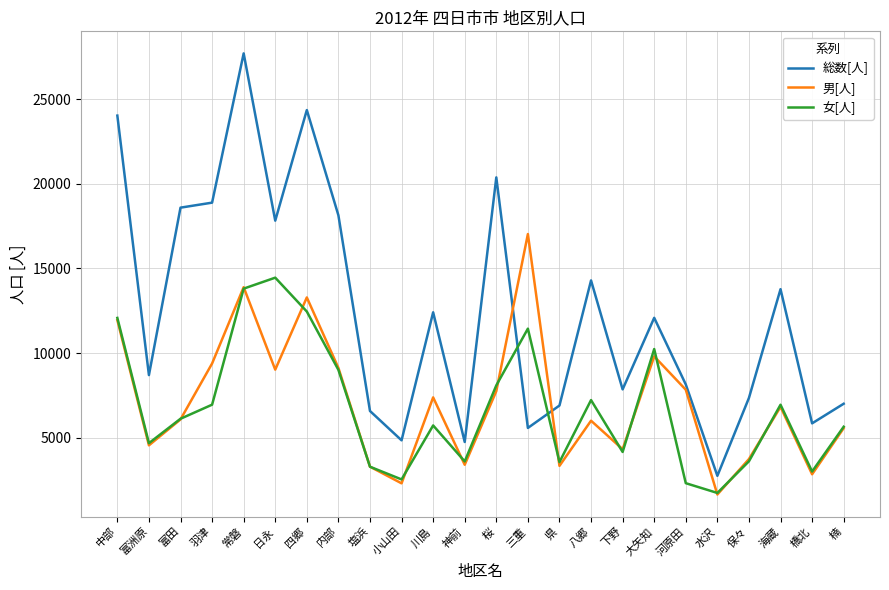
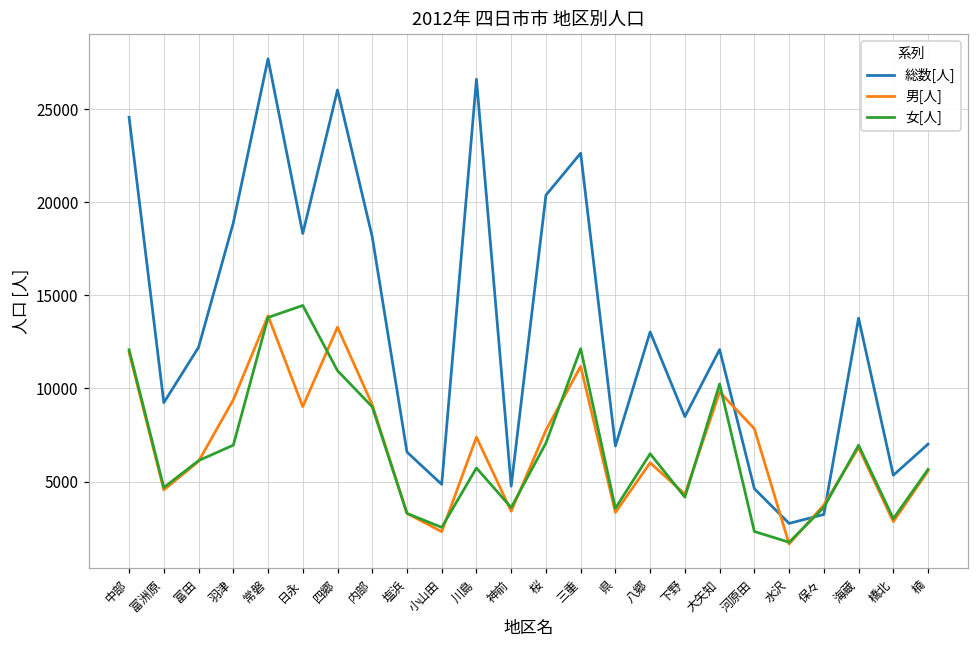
  {
    "総数[人]": {
-     "中部": 24000,
-     "富洲原": 8700,
-     "富田": 18600,
+     "中部": 24600,
+     "富洲原": 9200,
+     "富田": 12200,
      "羽津": 18900,
      "常磐": 27700,
-     "日永": 17800,
-     "四郷": 24400,
+     "日永": 18300,
+     "四郷": 26000,
      "内部": 18100,
      "塩浜": 6600,
      "小山田": 4800,
-     "川島": 12400,
+     "川島": 26600,
      "神前": 4800,
      "桜": 20400,
-     "三重": 5600,
+     "三重": 22600,
      "県": 6900,
-     "八郷": 14300,
-     "下野": 7900,
+     "八郷": 13000,
+     "下野": 8500,
      "大矢知": 12100,
-     "河原田": 8200,
+     "河原田": 4600,
      "水沢": 2800,
-     "保々": 7400,
+     "保々": 3200,
      "海蔵": 13800,
-     "橋北": 5900,
+     "橋北": 5300,
      "楠": 7000
    },
    "男[人]": {
      "羽津": 9400,
      "日永": 9000,
      "四郷": 13300,
      "小山田": 2300,
      "川島": 7400,
      "神前": 3400,
      "桜": 7800,
-     "三重": 17000,
+     "三重": 11200,
      "県": 3300,
      "八郷": 6000,
      "下野": 4300,
      "大矢知": 9800,
      "河原田": 7800,
      "橋北": 2800
    },
    "女[人]": {
      "羽津": 7000,
      "日永": 14500,
-     "四郷": 12500,
+     "四郷": 11000,
      "小山田": 2500,
      "川島": 5700,
      "神前": 3600,
-     "桜": 8100,
-     "三重": 11400,
+     "桜": 7100,
+     "三重": 12100,
      "県": 3600,
-     "八郷": 7200,
+     "八郷": 6500,
      "下野": 4200,
      "大矢知": 10200,
      "河原田": 2300,
      "橋北": 3000
    }
  }
